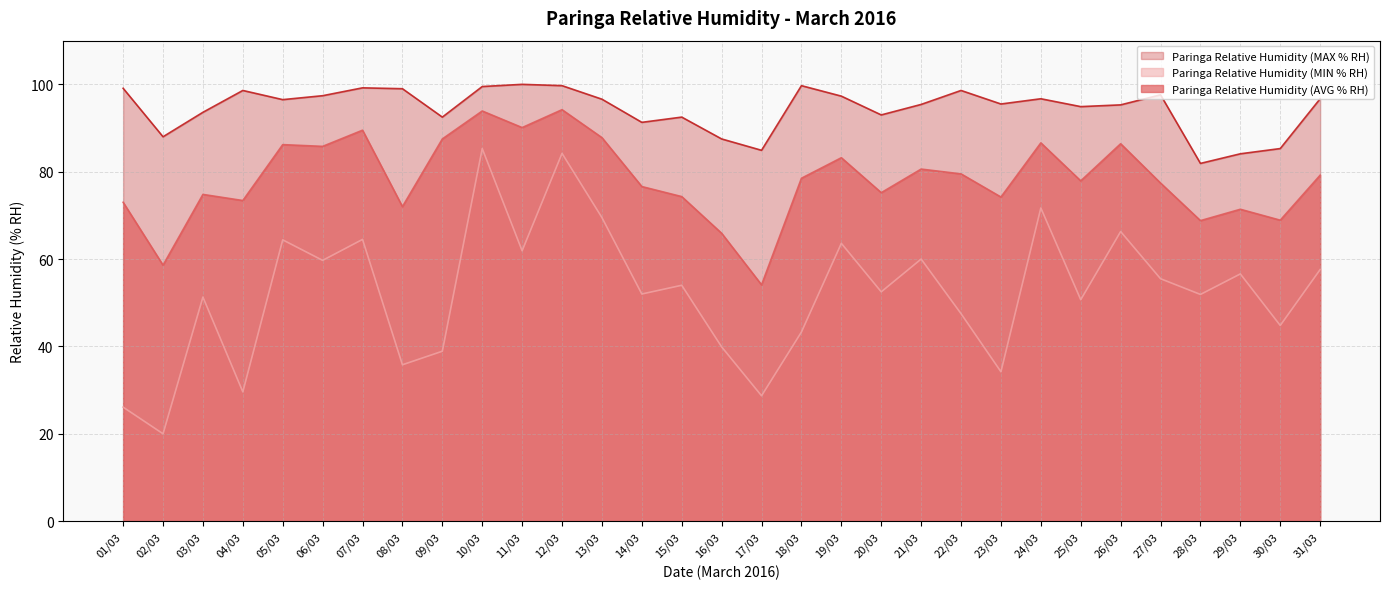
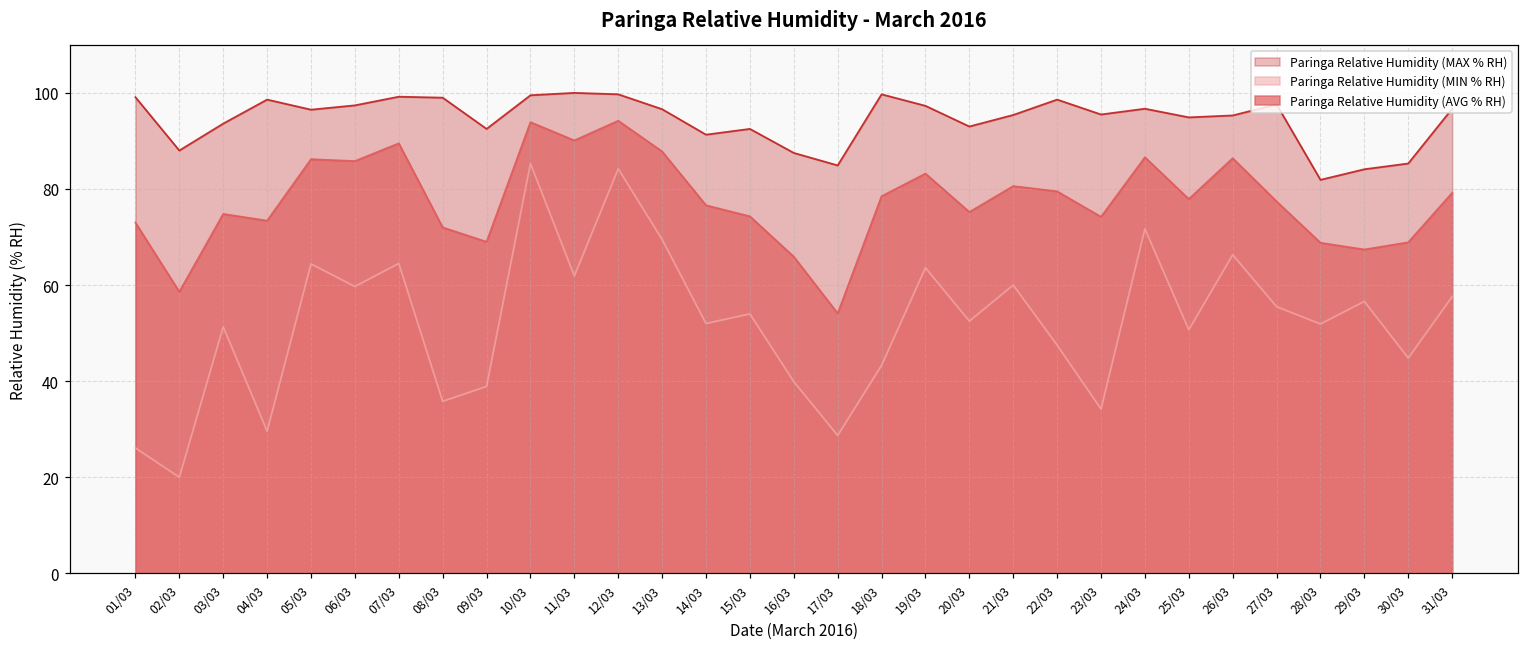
  {
    "Paringa Relative Humidity (AVG % RH)": {
      "01/03": 73,
      "02/03": 59,
      "03/03": 75,
      "04/03": 73,
      "05/03": 86,
      "06/03": 86,
      "07/03": 90,
      "08/03": 72,
-     "09/03": 88,
+     "09/03": 69,
      "10/03": 94,
      "11/03": 90,
      "12/03": 94,
      "13/03": 88,
      "14/03": 77,
      "15/03": 74,
      "16/03": 66,
      "17/03": 54,
      "18/03": 79,
      "19/03": 83,
      "20/03": 75,
      "21/03": 81,
      "22/03": 80,
      "23/03": 74,
      "24/03": 87,
      "25/03": 78,
      "26/03": 86,
      "27/03": 77,
      "28/03": 69,
-     "29/03": 71,
+     "29/03": 67,
      "30/03": 69,
      "31/03": 79
    }
  }
